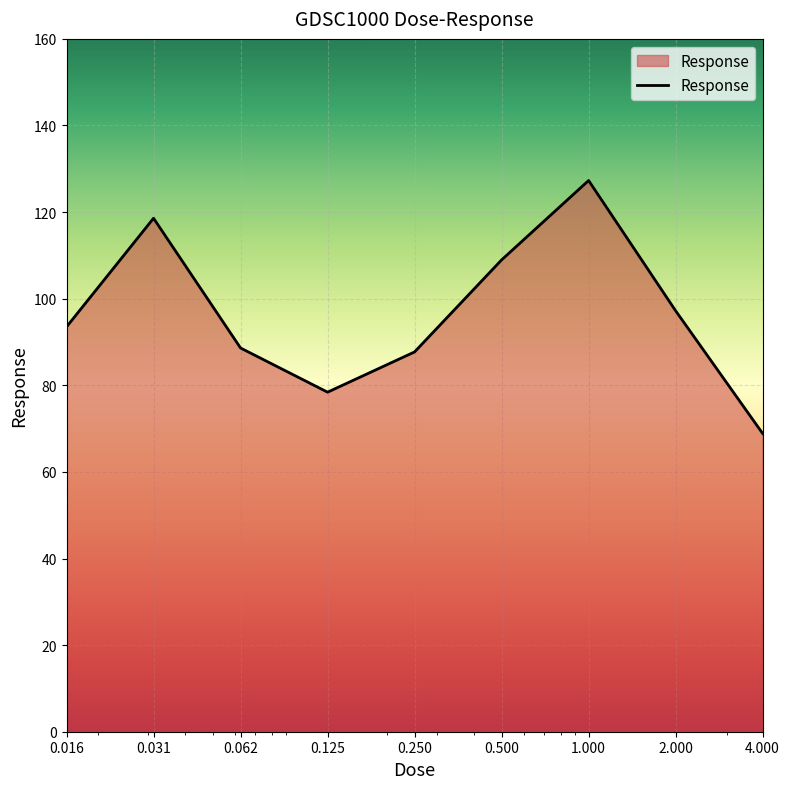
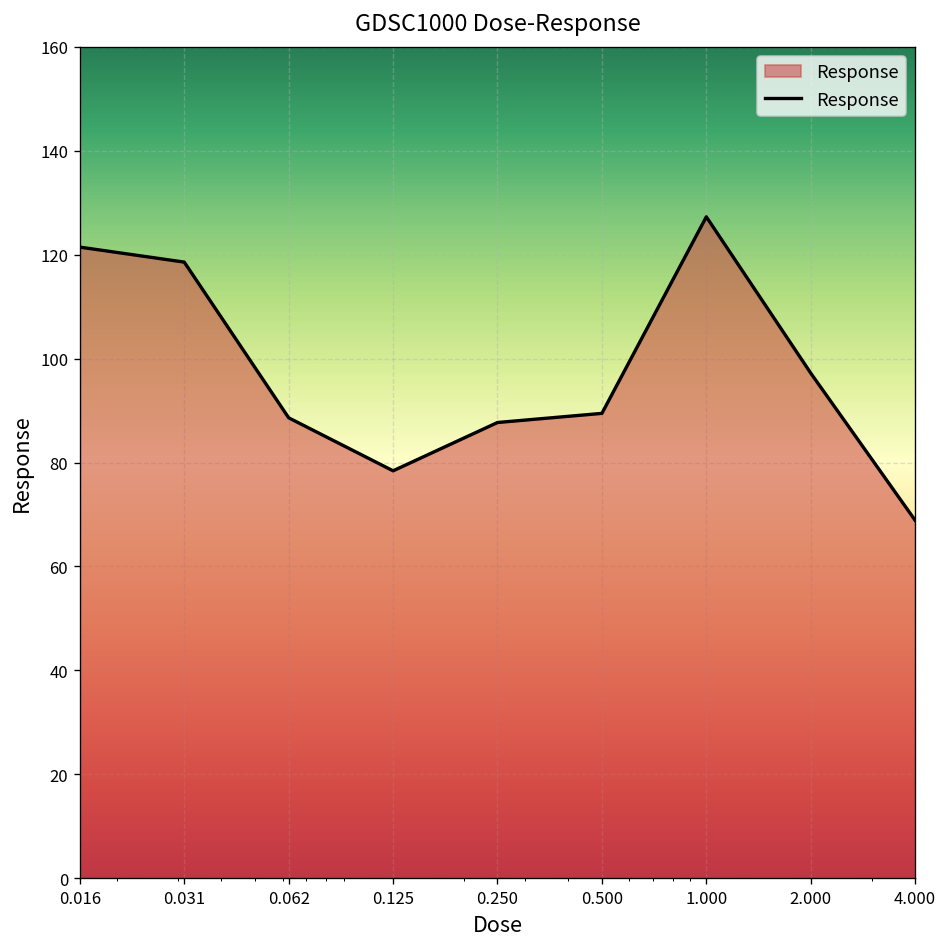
  {
-   "0.016": 93,
+   "0.016": 121,
    "0.031": 119,
    "0.062": 89,
    "0.125": 78,
    "0.250": 88,
-   "0.500": 109,
+   "0.500": 89,
    "1.000": 127,
    "2.000": 97,
    "4.000": 69
  }
